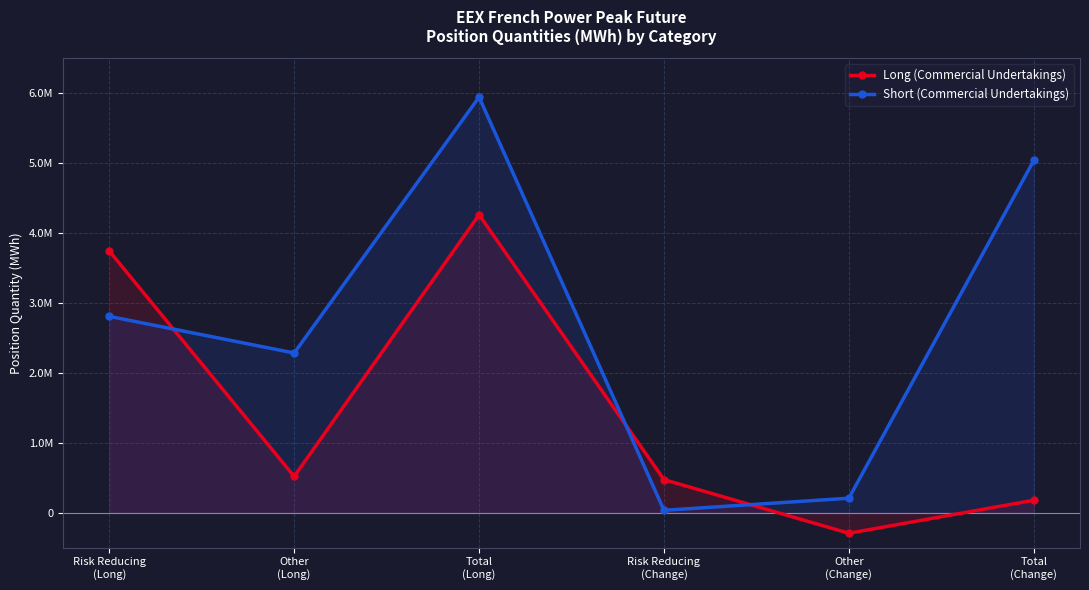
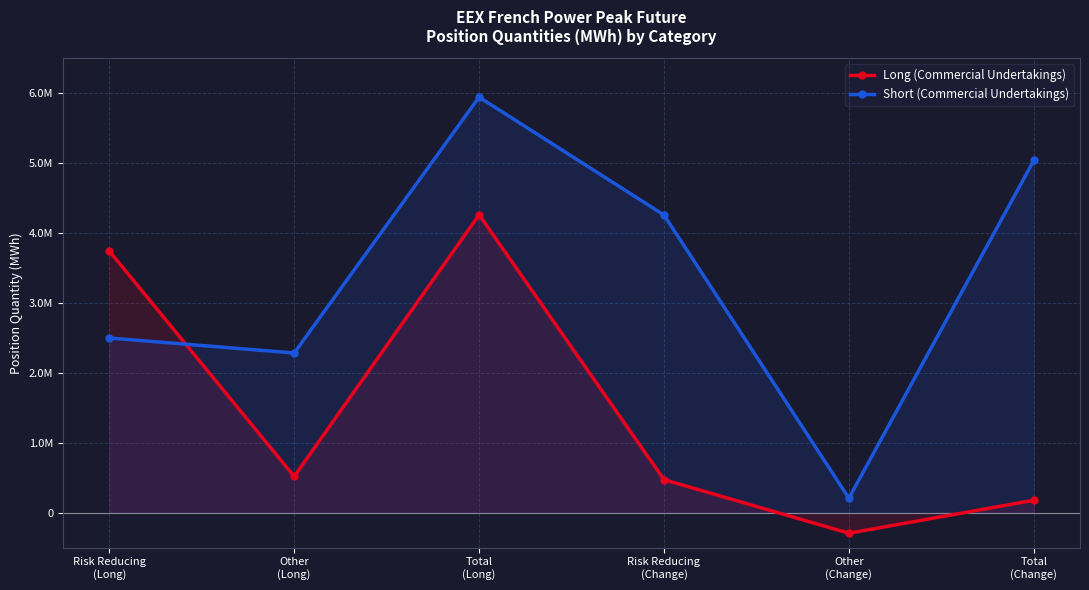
  {
    "Short (Commercial Undertakings)": {
-     "Risk Reducing (Long)": 2800000,
+     "Risk Reducing (Long)": 2500000,
      "Other (Long)": 2300000,
      "Total (Long)": 5900000,
-     "Risk Reducing (Change)": 0,
+     "Risk Reducing (Change)": 4300000,
      "Other (Change)": 200000,
      "Total (Change)": 5000000
    }
  }
